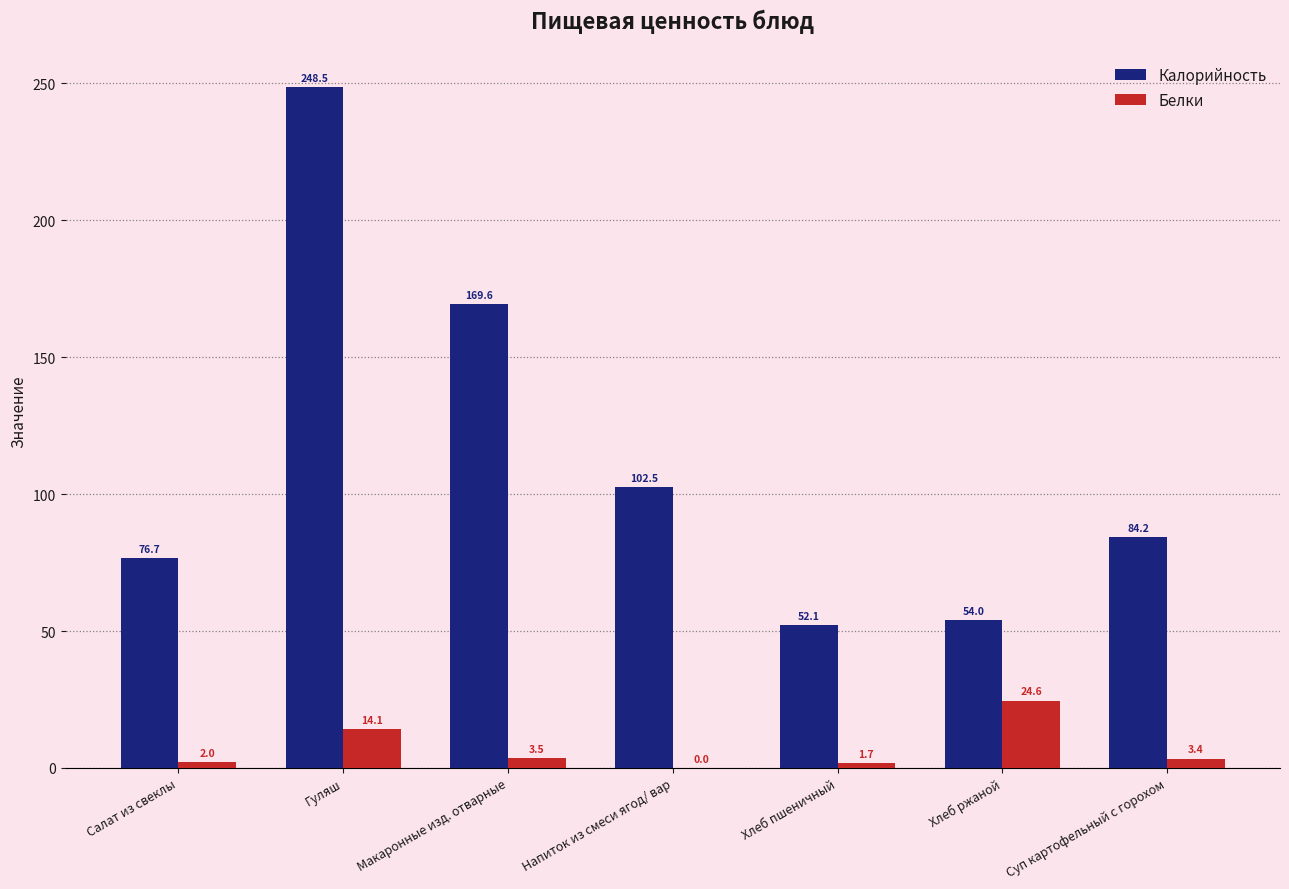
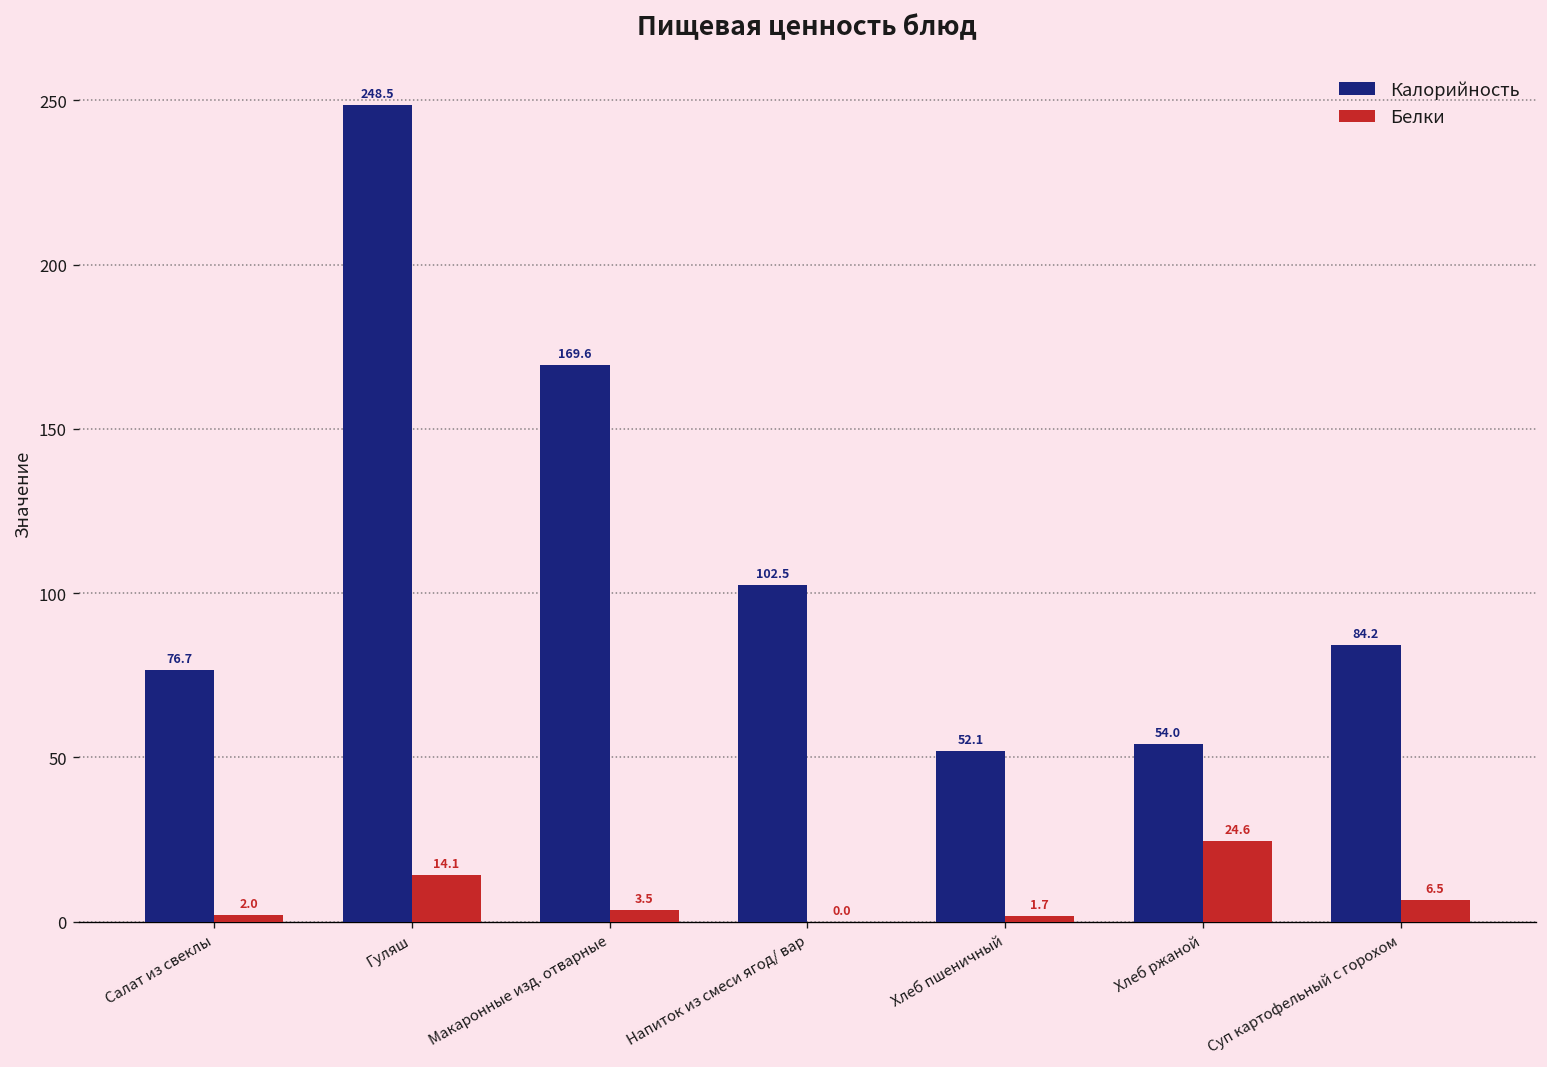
  {
    "Калорийность": {
      "Салат из свеклы": 76.7,
      "Гуляш": 248.5,
      "Макаронные изд. отварные": 169.6,
      "Напиток из смеси ягод/ вар": 102.5,
      "Хлеб пшеничный": 52.1,
      "Хлеб ржаной": 54.0,
      "Суп картофельный с горохом": 84.2
    },
    "Белки": {
      "Салат из свеклы": 2.0,
      "Гуляш": 14.1,
      "Макаронные изд. отварные": 3.5,
      "Напиток из смеси ягод/ вар": 0.0,
      "Хлеб пшеничный": 1.7,
      "Хлеб ржаной": 24.6,
-     "Суп картофельный с горохом": 3.4
+     "Суп картофельный с горохом": 6.5
    }
  }
